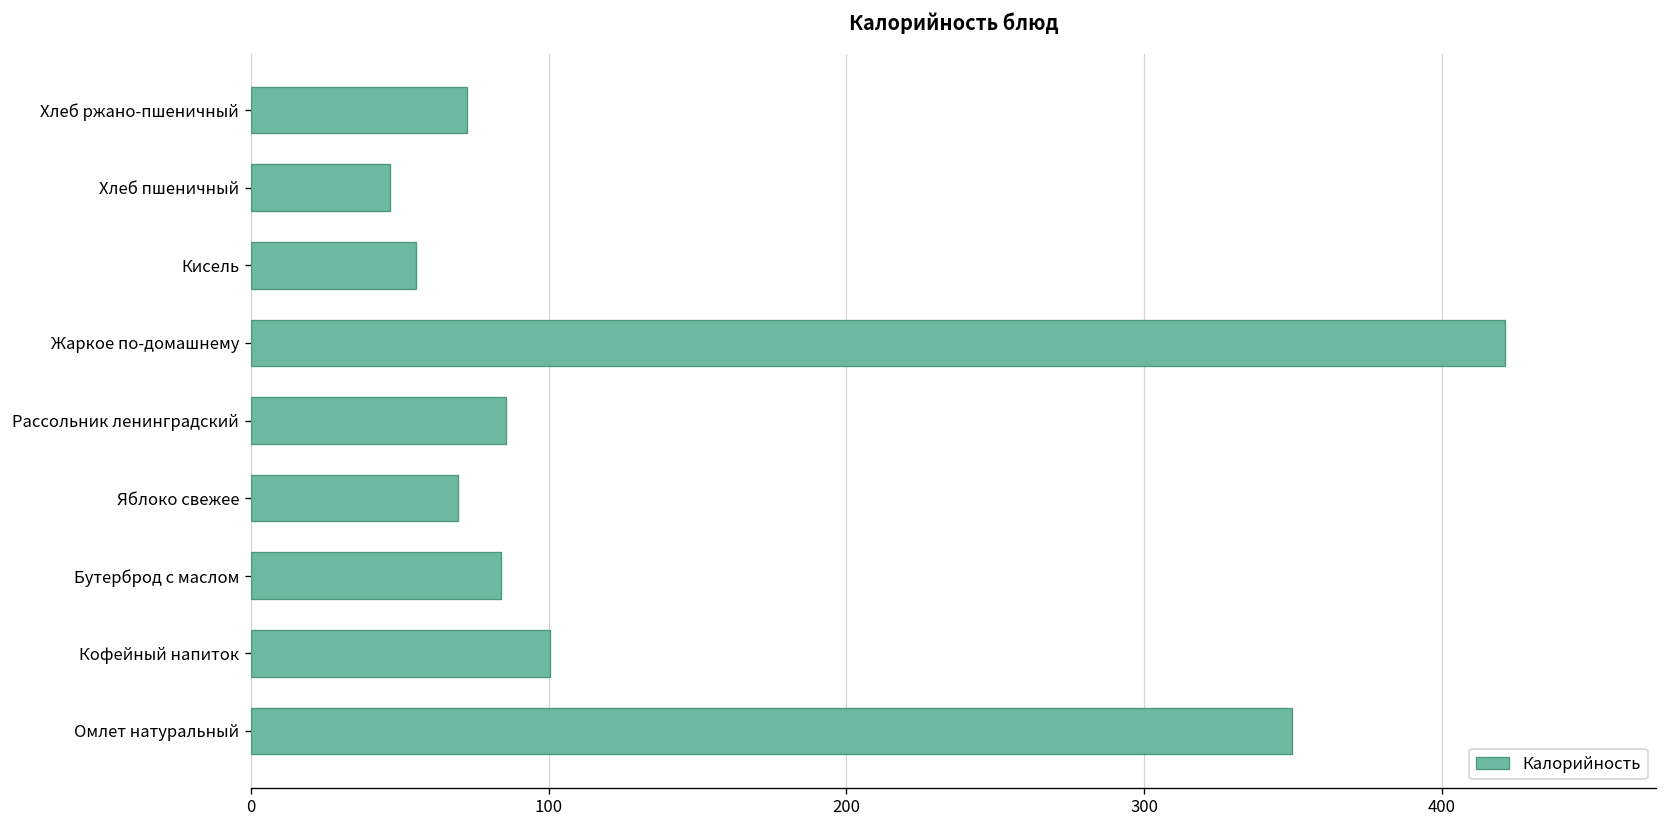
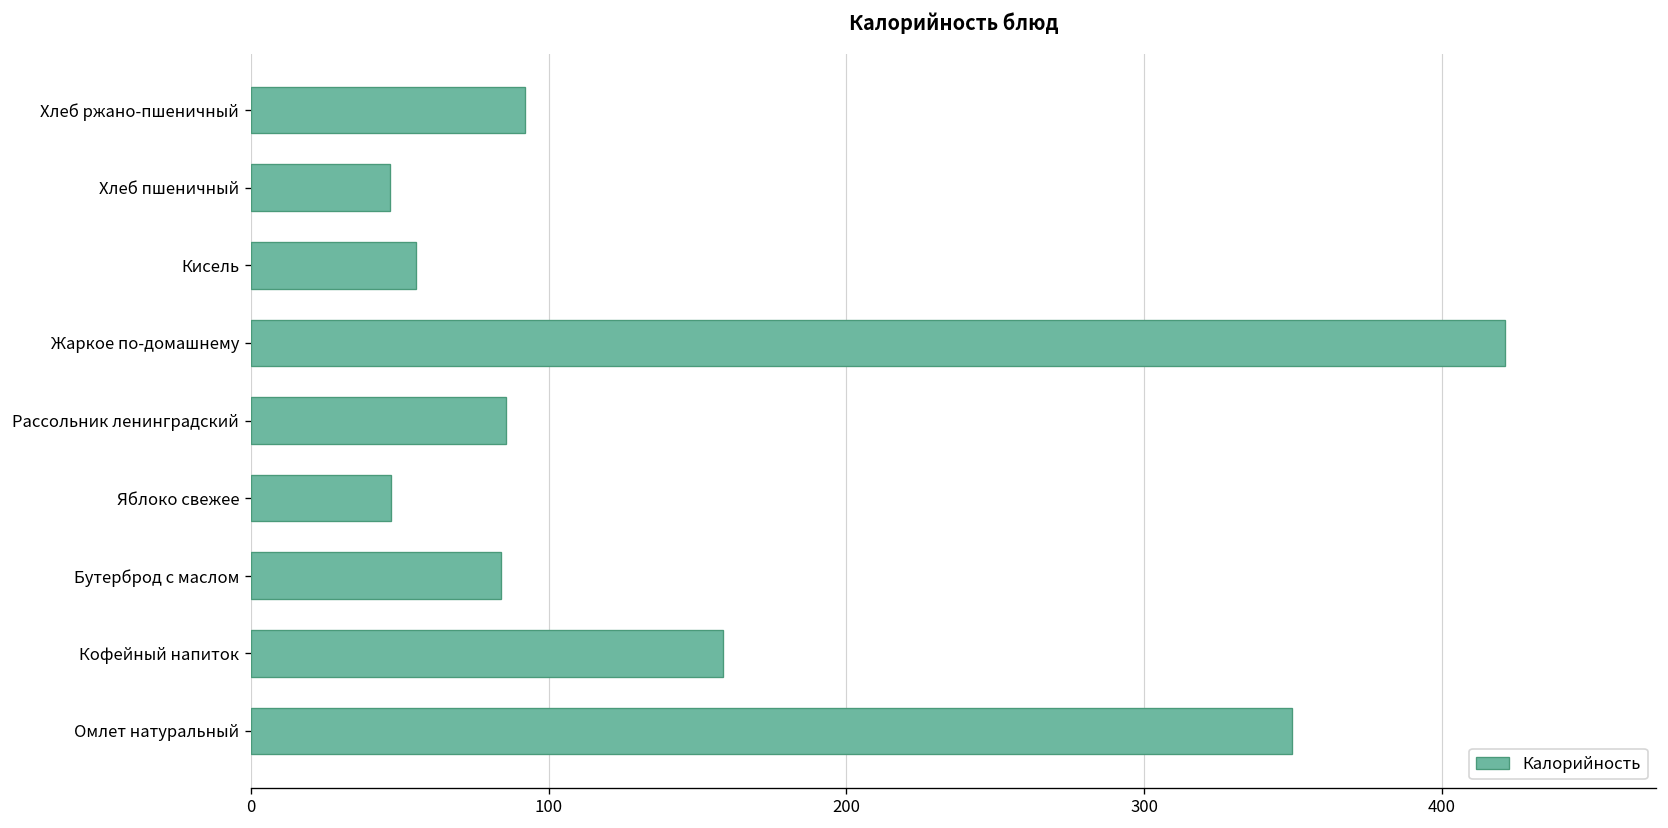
  {
-   "Хлеб ржано-пшеничный": 73,
+   "Хлеб ржано-пшеничный": 92,
    "Хлеб пшеничный": 47,
    "Кисель": 56,
    "Жаркое по-домашнему": 421,
    "Рассольник ленинградский": 86,
-   "Яблоко свежее": 70,
+   "Яблоко свежее": 47,
    "Бутерброд с маслом": 84,
-   "Кофейный напиток": 101,
+   "Кофейный напиток": 159,
    "Омлет натуральный": 350
  }
